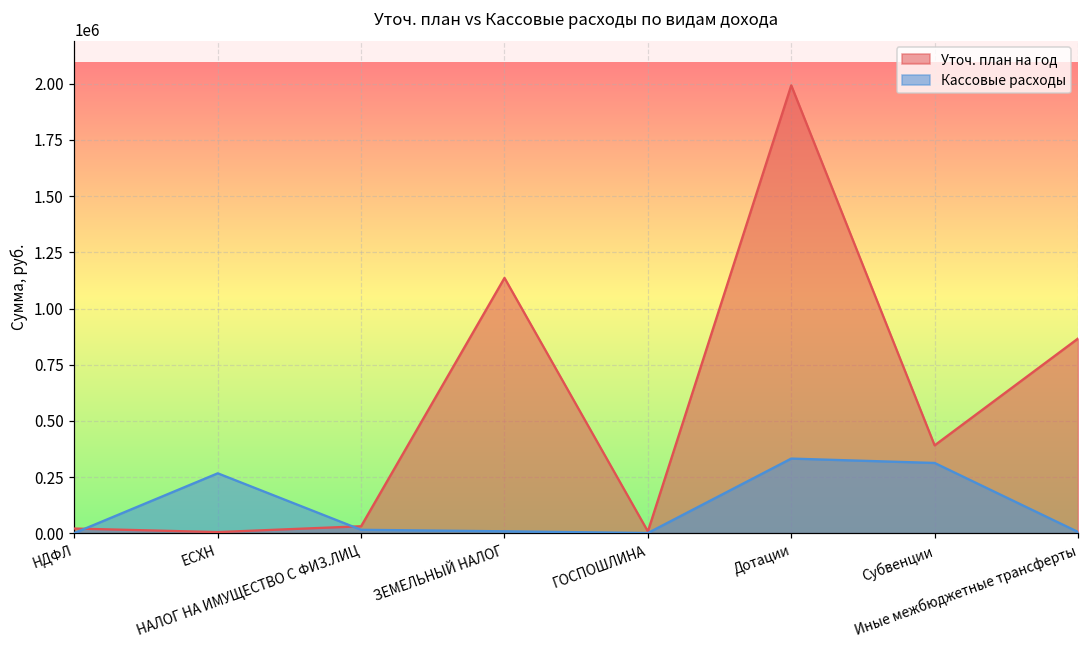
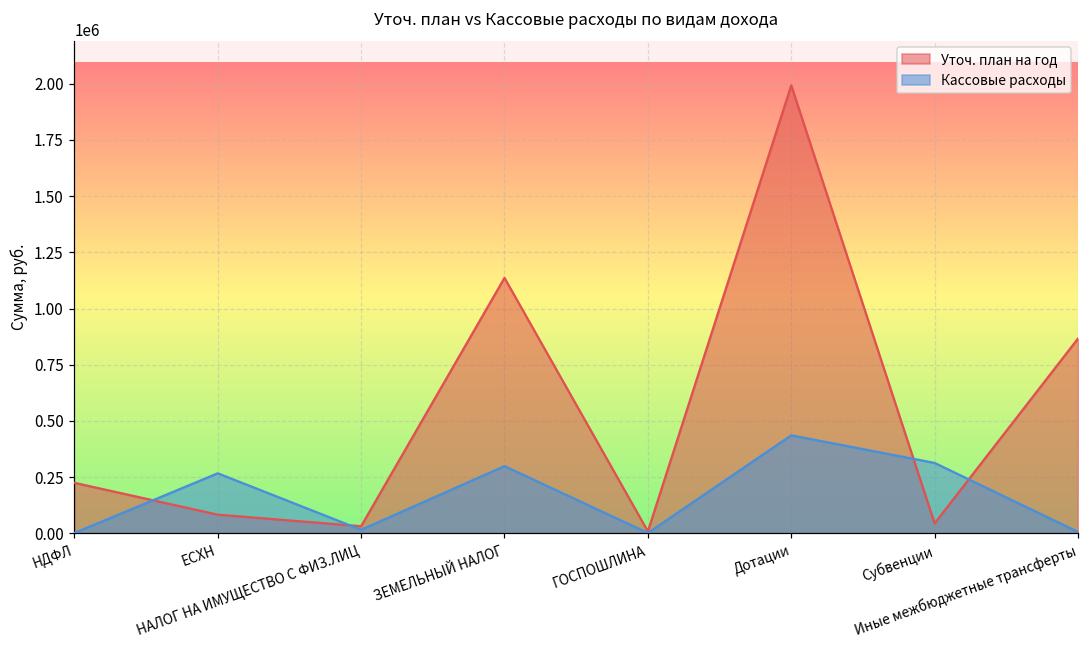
  {
    "Уточ. план на год": {
-     "НДФЛ": 20000,
-     "ЕСХН": 10000,
+     "НДФЛ": 220000,
+     "ЕСХН": 80000,
      "НАЛОГ НА ИМУЩЕСТВО С ФИЗ.ЛИЦ": 30000,
      "ЗЕМЕЛЬНЫЙ НАЛОГ": 1140000,
      "Дотации": 1990000,
-     "Субвенции": 390000,
+     "Субвенции": 40000,
      "Иные межбюджетные трансферты": 870000
    },
    "Кассовые расходы": {
      "НДФЛ": 0,
      "ЕСХН": 270000,
      "НАЛОГ НА ИМУЩЕСТВО С ФИЗ.ЛИЦ": 20000,
-     "ЗЕМЕЛЬНЫЙ НАЛОГ": 10000,
-     "Дотации": 330000,
+     "ЗЕМЕЛЬНЫЙ НАЛОГ": 300000,
+     "Дотации": 440000,
      "Субвенции": 310000,
      "Иные межбюджетные трансферты": 10000
    }
  }
